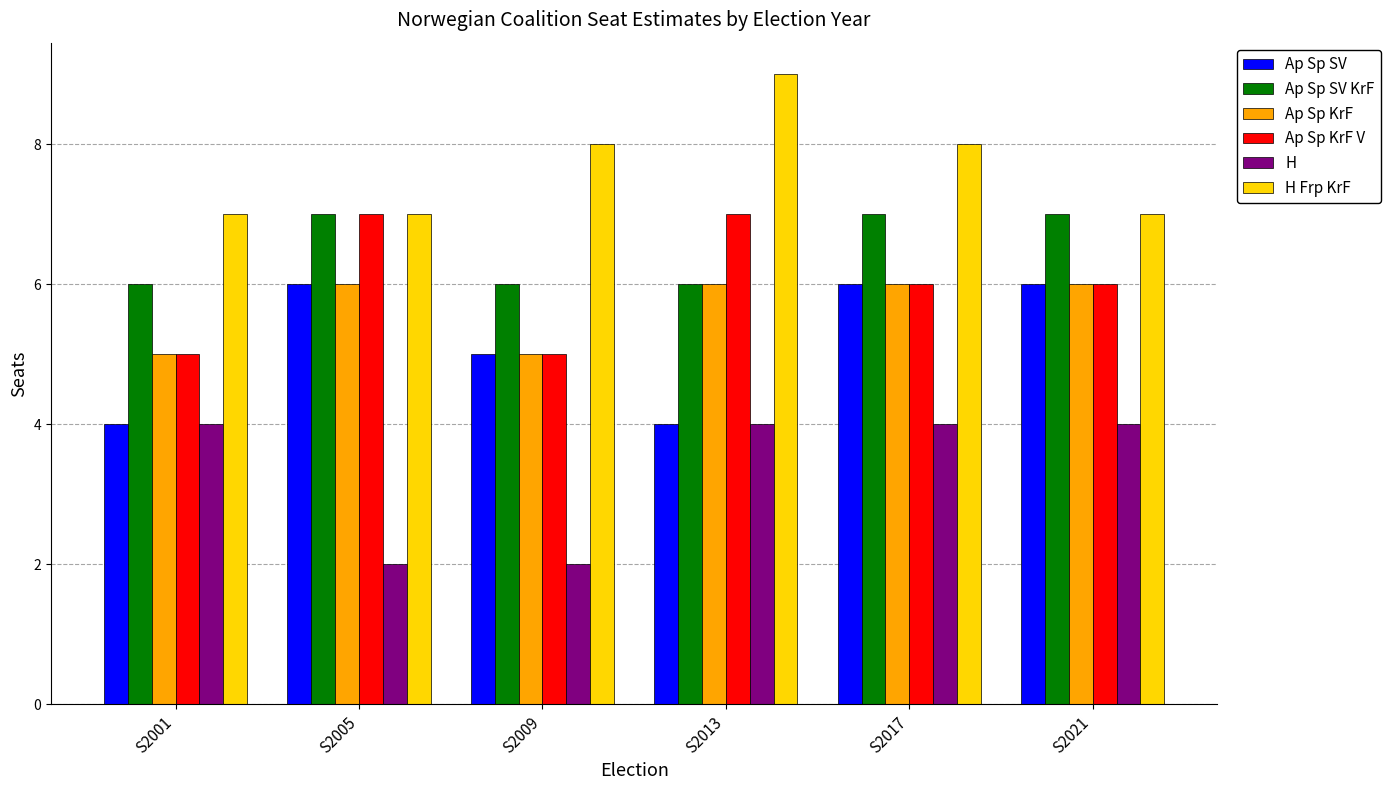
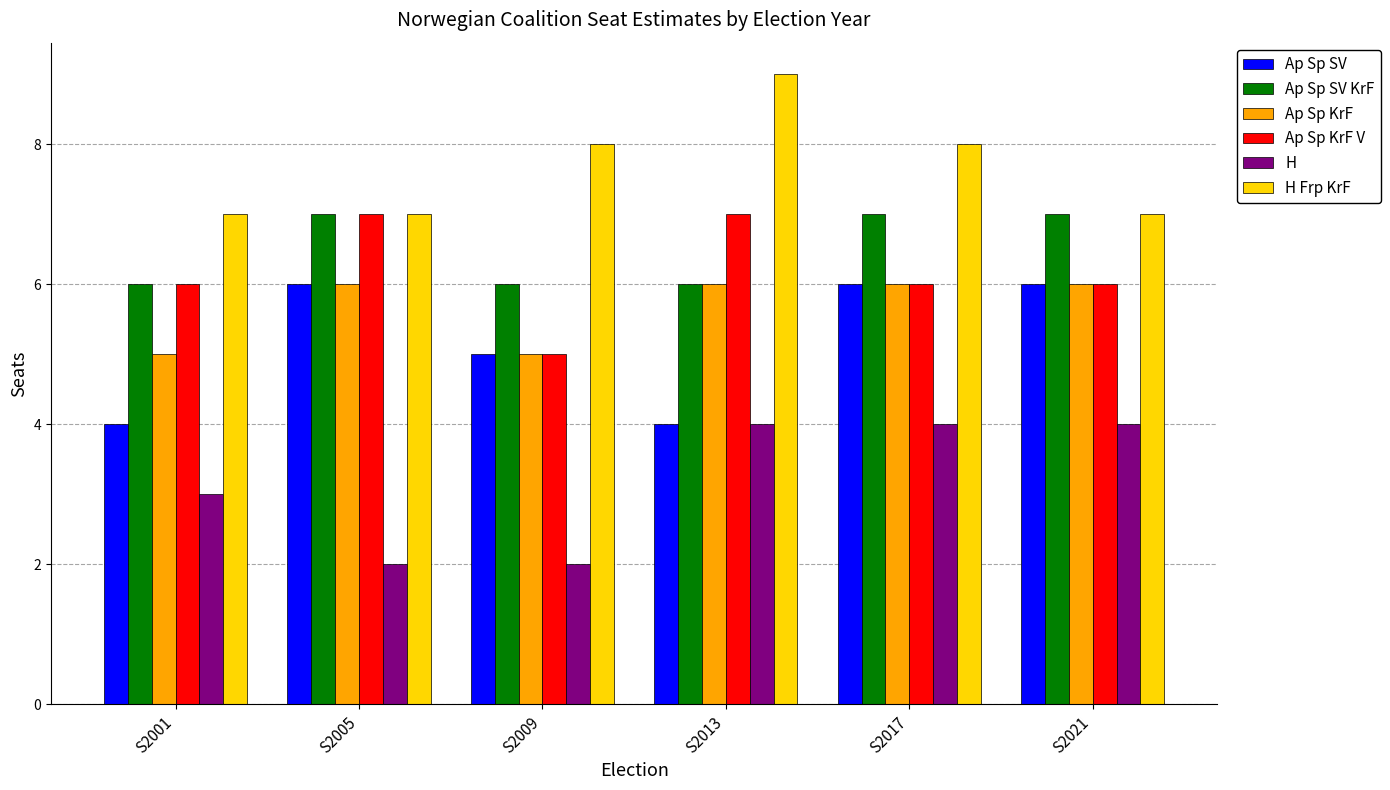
  {
    "Ap Sp SV": {
      "S2001": 4,
      "S2005": 6,
      "S2009": 5,
      "S2013": 4,
      "S2017": 6,
      "S2021": 6
    },
    "Ap Sp SV KrF": {
      "S2001": 6,
      "S2005": 7,
      "S2009": 6,
      "S2013": 6,
      "S2017": 7,
      "S2021": 7
    },
    "Ap Sp KrF V": {
-     "S2001": 5,
+     "S2001": 6,
      "S2005": 7,
      "S2009": 5,
      "S2013": 7,
      "S2017": 6,
      "S2021": 6
    },
    "H": {
-     "S2001": 4,
+     "S2001": 3,
      "S2005": 2,
      "S2009": 2,
      "S2013": 4,
      "S2017": 4,
      "S2021": 4
    }
  }
